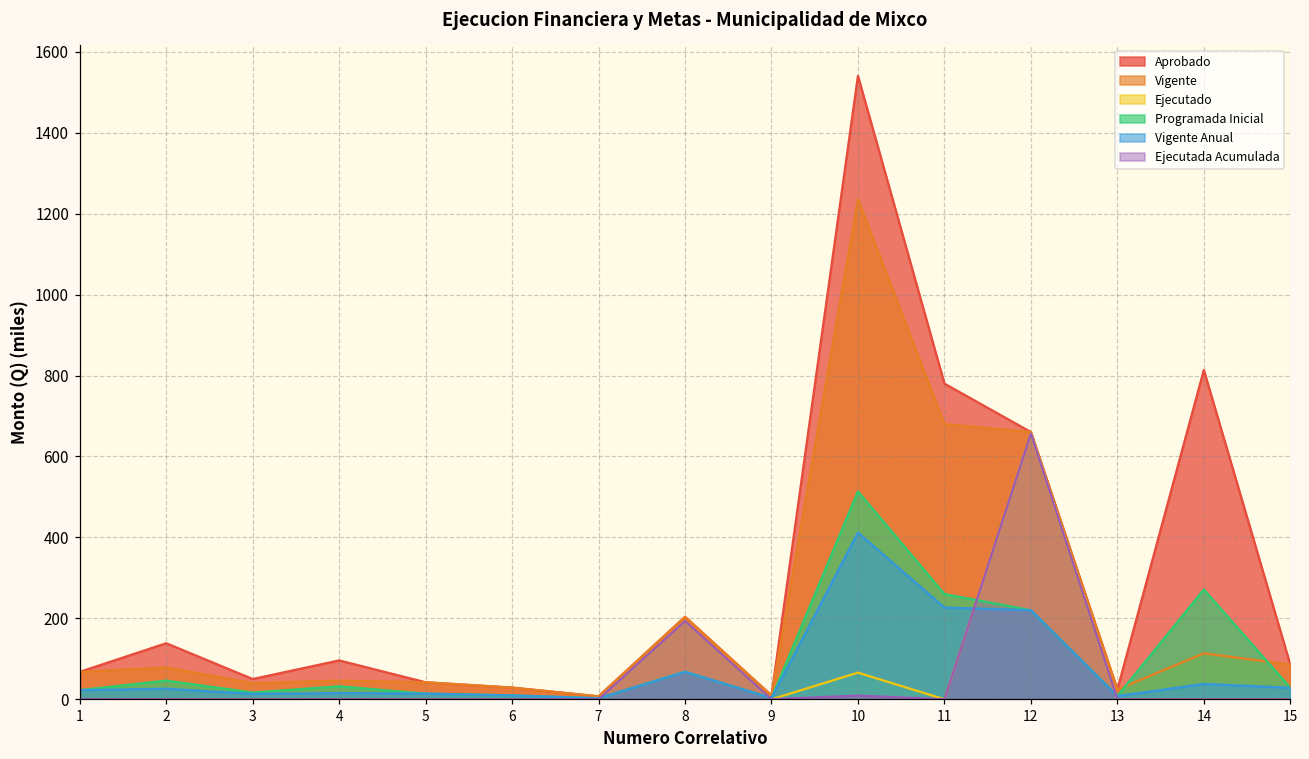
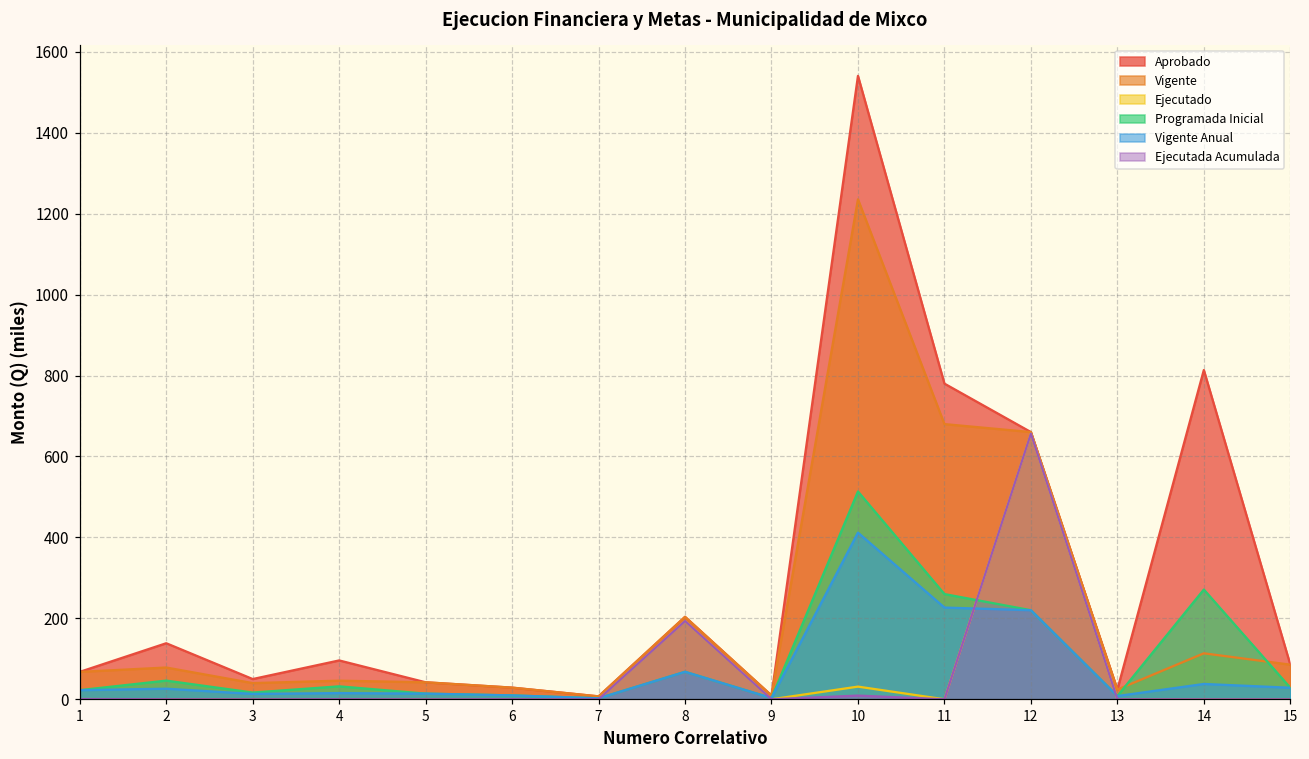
  {
    "Ejecutado": {
-     "10": 70
+     "10": 30
    },
    "Programada Inicial": {
      "2": 50,
      "4": 30,
      "10": 510,
      "11": 260,
      "14": 270
    },
    "Vigente Anual": {
      "2": 30,
      "4": 20,
      "10": 410,
      "11": 230,
      "14": 40
    },
    "Ejecutada Acumulada": {
      "10": 10
    }
  }
